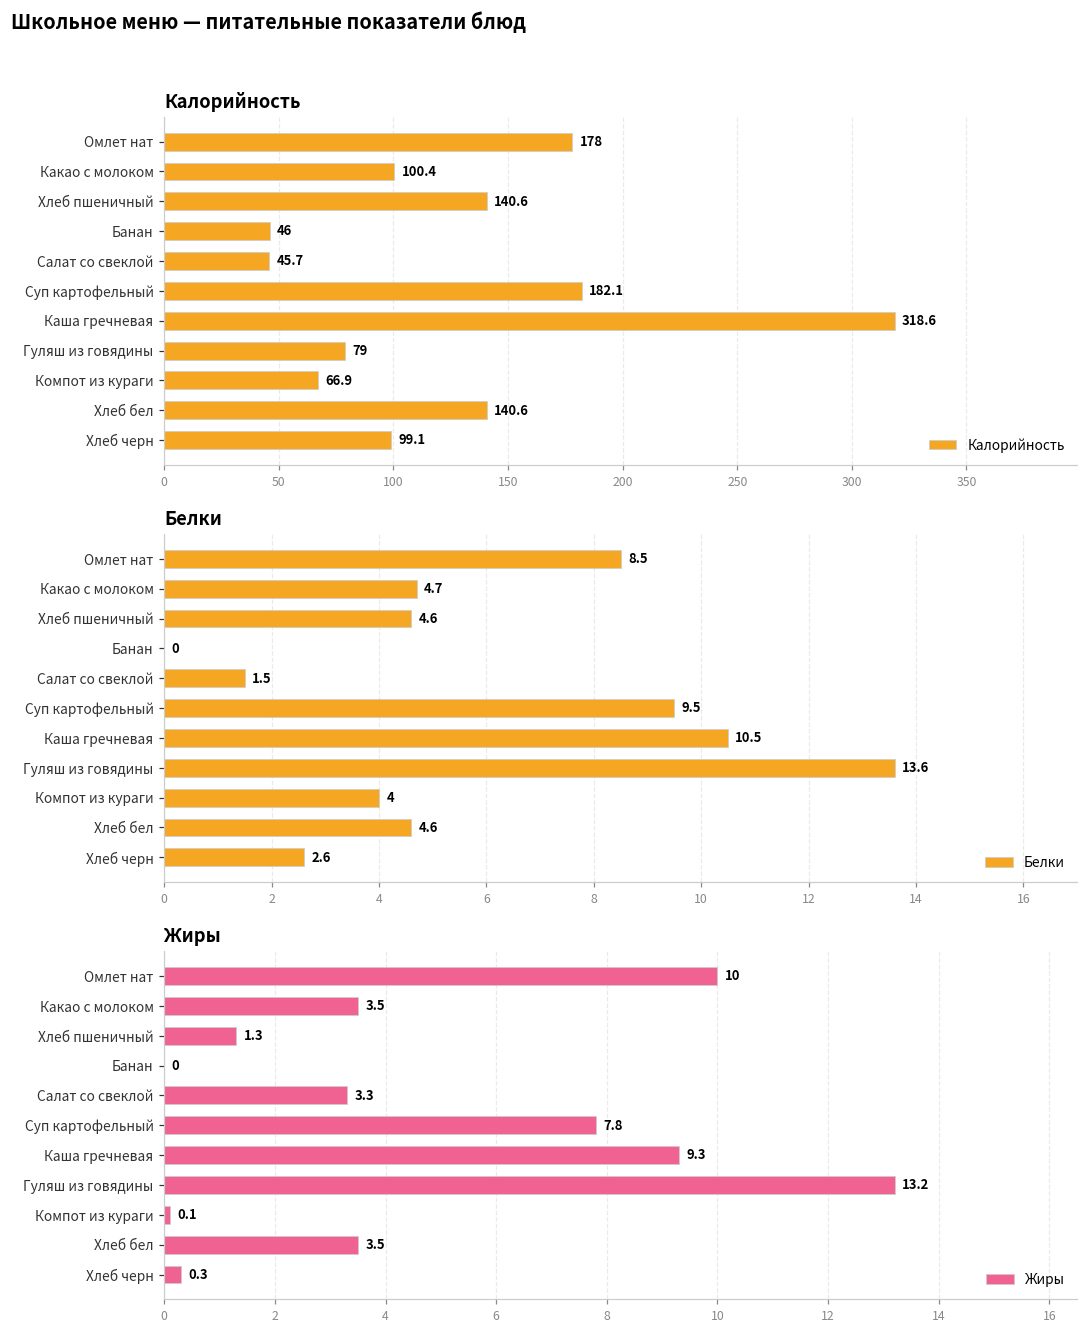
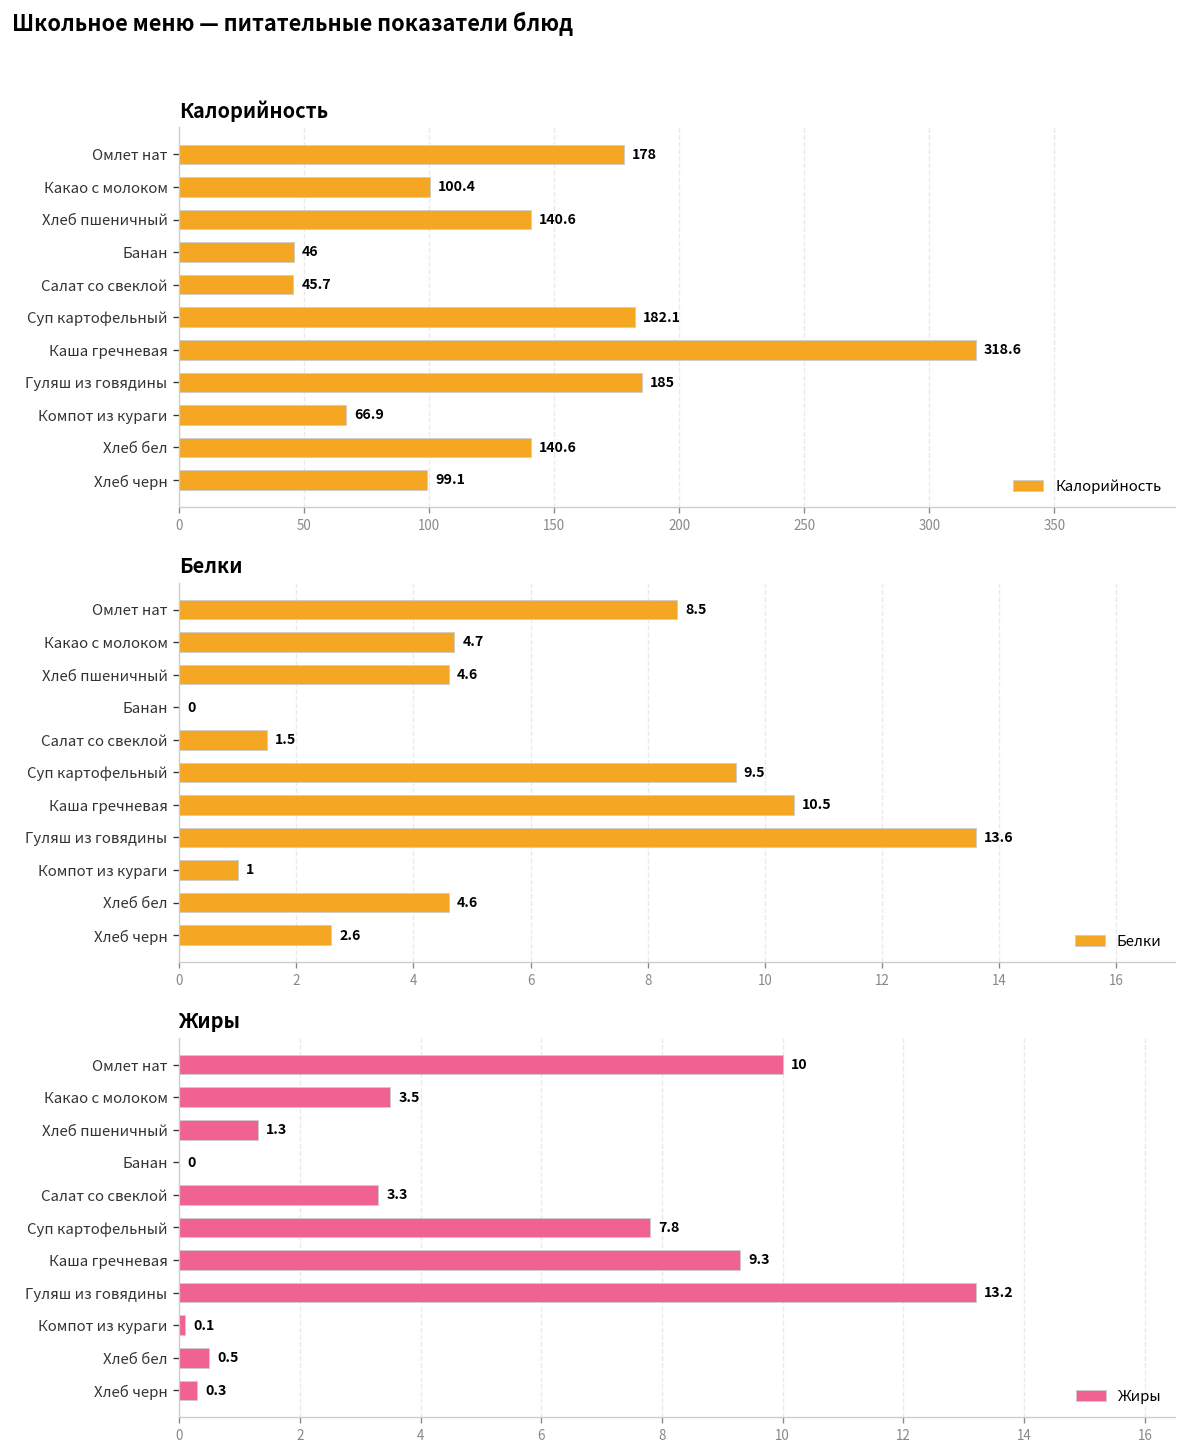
  {
    "Калорийность": {
      "Омлет нат": 178,
      "Какао с молоком": 100.4,
      "Хлеб пшеничный": 140.6,
      "Банан": 46,
      "Салат со свеклой": 45.7,
      "Суп картофельный": 182.1,
      "Каша гречневая": 318.6,
-     "Гуляш из говядины": 79,
+     "Гуляш из говядины": 185,
      "Компот из кураги": 66.9,
      "Хлеб бел": 140.6,
      "Хлеб черн": 99.1
    },
    "Белки": {
      "Омлет нат": 8.5,
      "Какао с молоком": 4.7,
      "Хлеб пшеничный": 4.6,
      "Банан": 0,
      "Салат со свеклой": 1.5,
      "Суп картофельный": 9.5,
      "Каша гречневая": 10.5,
      "Гуляш из говядины": 13.6,
-     "Компот из кураги": 4,
+     "Компот из кураги": 1,
      "Хлеб бел": 4.6,
      "Хлеб черн": 2.6
    },
    "Жиры": {
      "Омлет нат": 10,
      "Какао с молоком": 3.5,
      "Хлеб пшеничный": 1.3,
      "Банан": 0,
      "Салат со свеклой": 3.3,
      "Суп картофельный": 7.8,
      "Каша гречневая": 9.3,
      "Гуляш из говядины": 13.2,
      "Компот из кураги": 0.1,
-     "Хлеб бел": 3.5,
+     "Хлеб бел": 0.5,
      "Хлеб черн": 0.3
    }
  }
